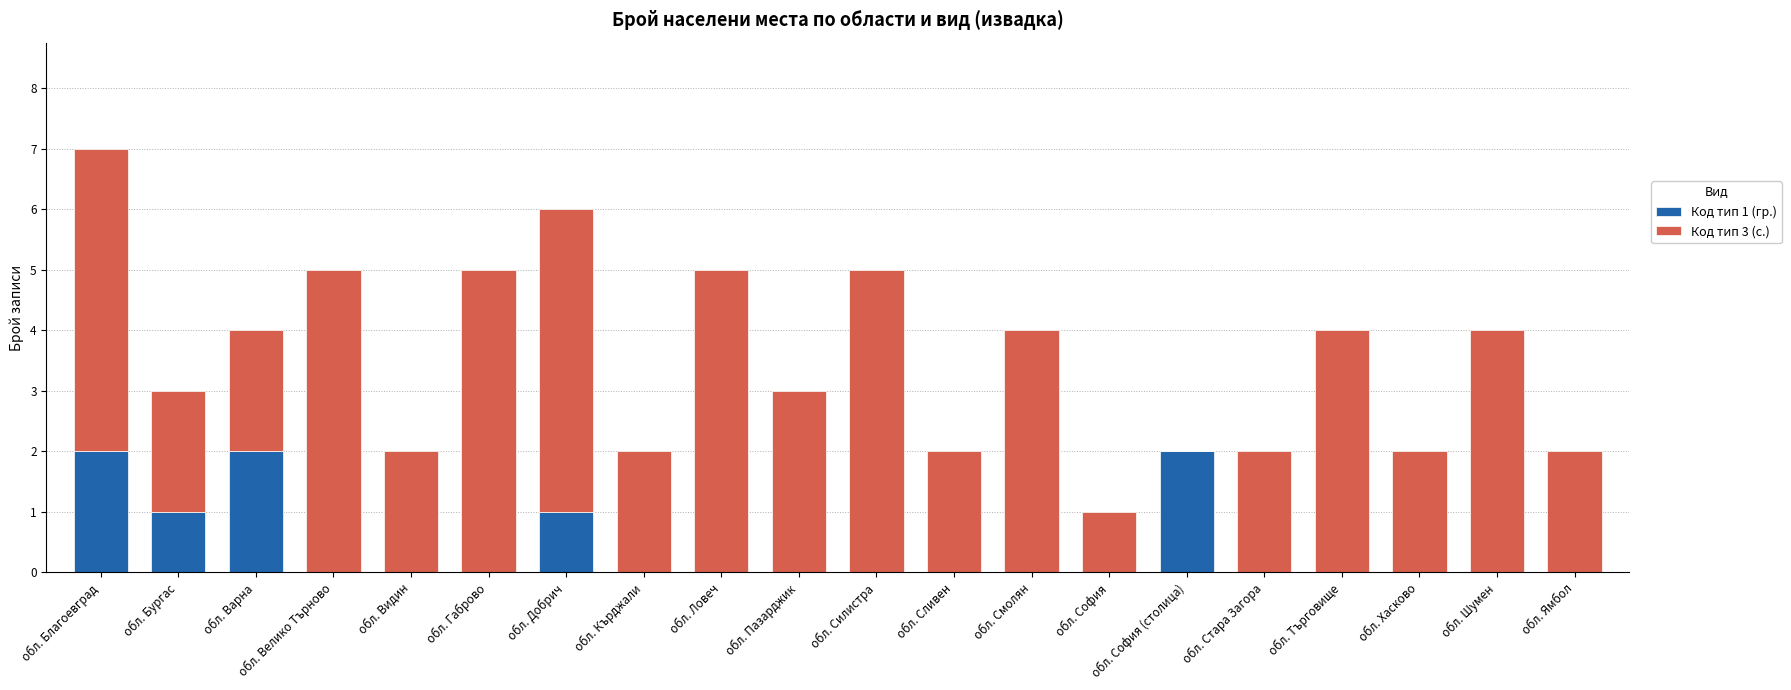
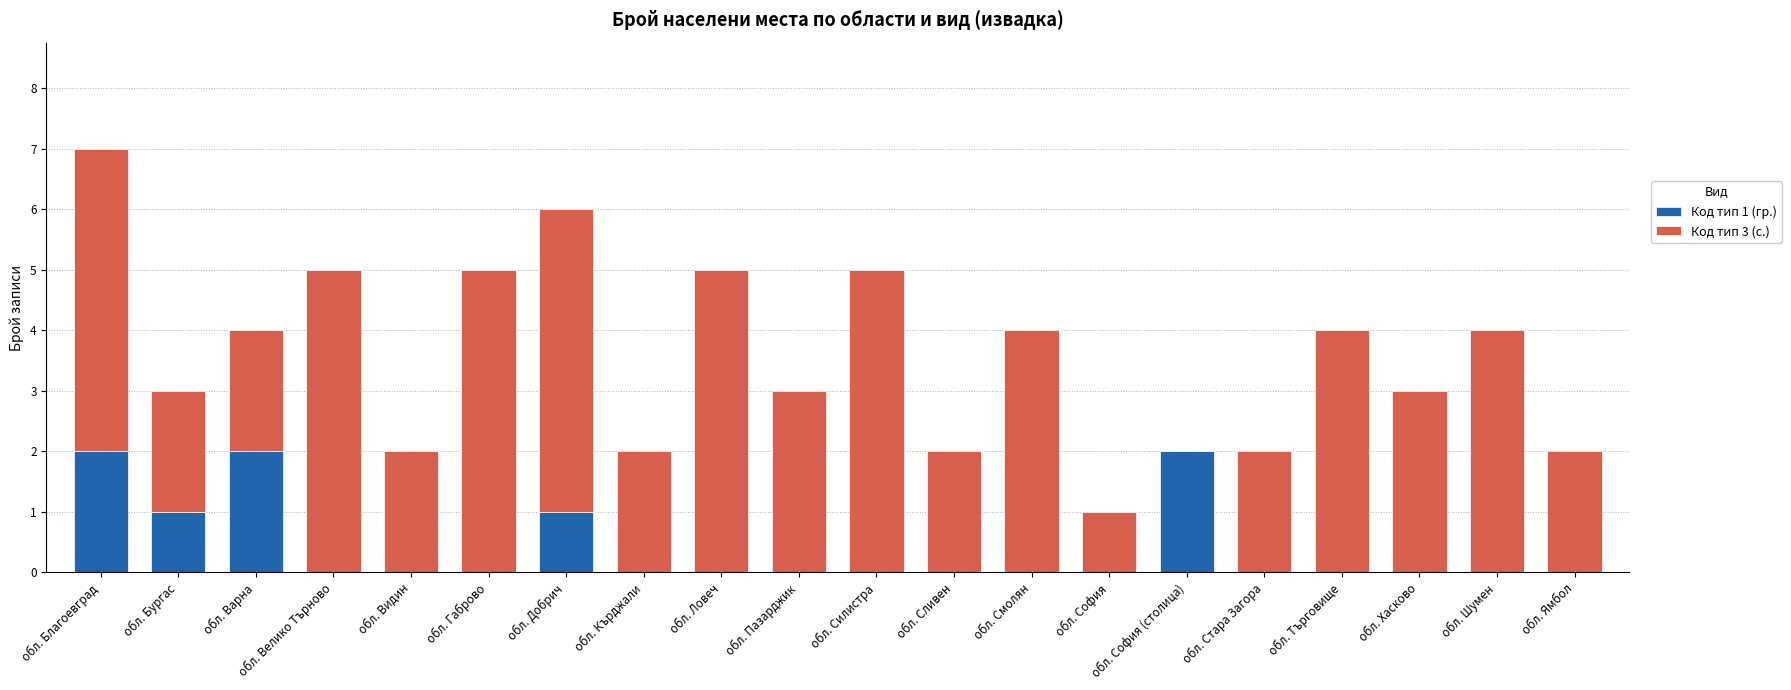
  {
    "Код тип 1 (гр.)": {
      "обл. Благоевград": 2,
      "обл. Бургас": 1,
      "обл. Варна": 2,
      "обл. Велико Търново": 0,
      "обл. Видин": 0,
      "обл. Габрово": 0,
      "обл. Добрич": 1,
      "обл. Кърджали": 0,
      "обл. Ловеч": 0,
      "обл. Пазарджик": 0,
      "обл. Силистра": 0,
      "обл. Сливен": 0,
      "обл. Смолян": 0,
      "обл. София": 0,
      "обл. София (столица)": 2,
      "обл. Стара Загора": 0,
      "обл. Търговище": 0,
      "обл. Хасково": 0,
      "обл. Шумен": 0,
      "обл. Ямбол": 0
    },
    "Код тип 3 (с.)": {
      "обл. Благоевград": 5,
      "обл. Бургас": 2,
      "обл. Варна": 2,
      "обл. Велико Търново": 5,
      "обл. Видин": 2,
      "обл. Габрово": 5,
      "обл. Добрич": 5,
      "обл. Кърджали": 2,
      "обл. Ловеч": 5,
      "обл. Пазарджик": 3,
      "обл. Силистра": 5,
      "обл. Сливен": 2,
      "обл. Смолян": 4,
      "обл. София": 1,
      "обл. София (столица)": 0,
      "обл. Стара Загора": 2,
      "обл. Търговище": 4,
-     "обл. Хасково": 2,
+     "обл. Хасково": 3,
      "обл. Шумен": 4,
      "обл. Ямбол": 2
    }
  }
